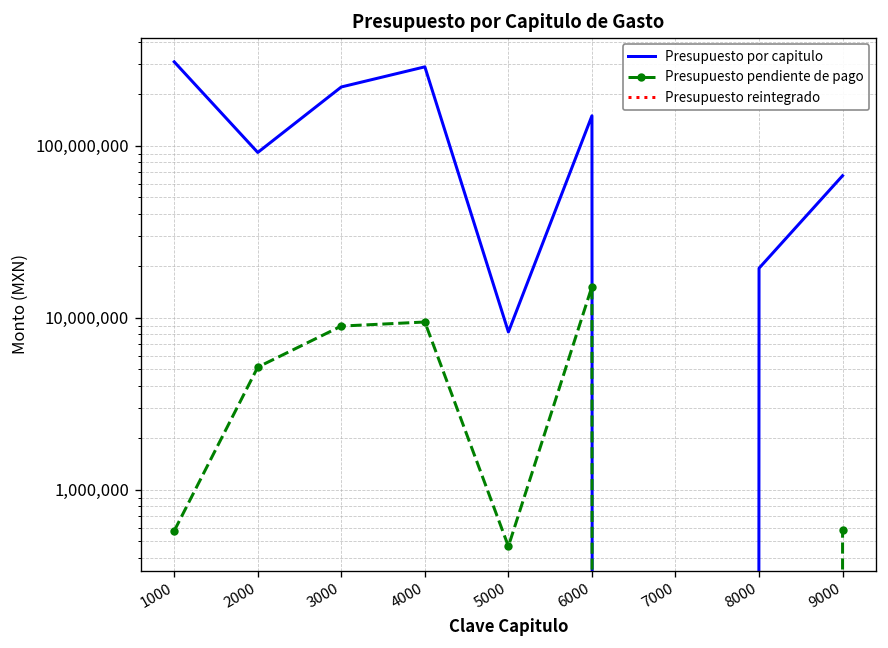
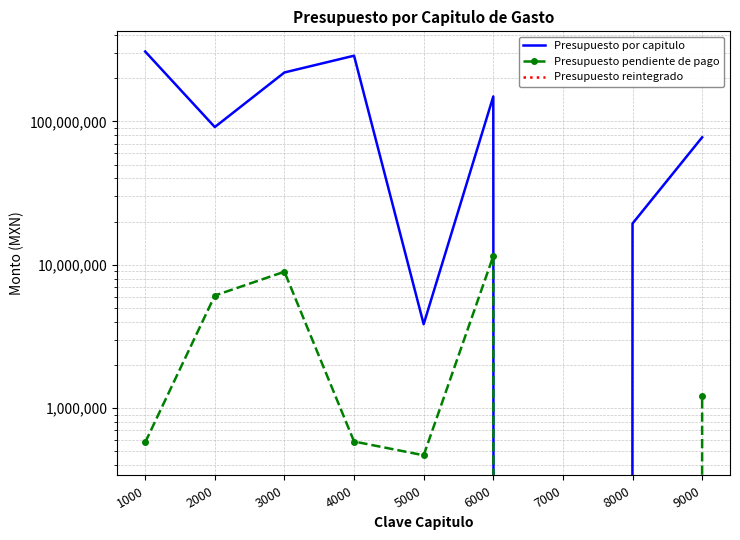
  {
    "Presupuesto por capitulo": {
      "1000": "310,000,000",
      "2000": "90,000,000",
      "3000": "220,000,000",
      "4000": "290,000,000",
-     "5000": "8,000,000",
+     "5000": "3,800,000",
      "6000": "150,000,000",
      "8000": "19,000,000",
-     "9000": "70,000,000"
+     "9000": "80,000,000"
    },
    "Presupuesto pendiente de pago": {
      "1000": "580,000",
-     "2000": "5,200,000",
+     "2000": "6,100,000",
      "3000": "9,000,000",
-     "4000": "9,000,000",
+     "4000": "580,000",
      "5000": "470,000",
-     "6000": "15,000,000",
-     "9000": "580,000"
+     "6000": "12,000,000",
+     "9000": "1,200,000"
    }
  }
